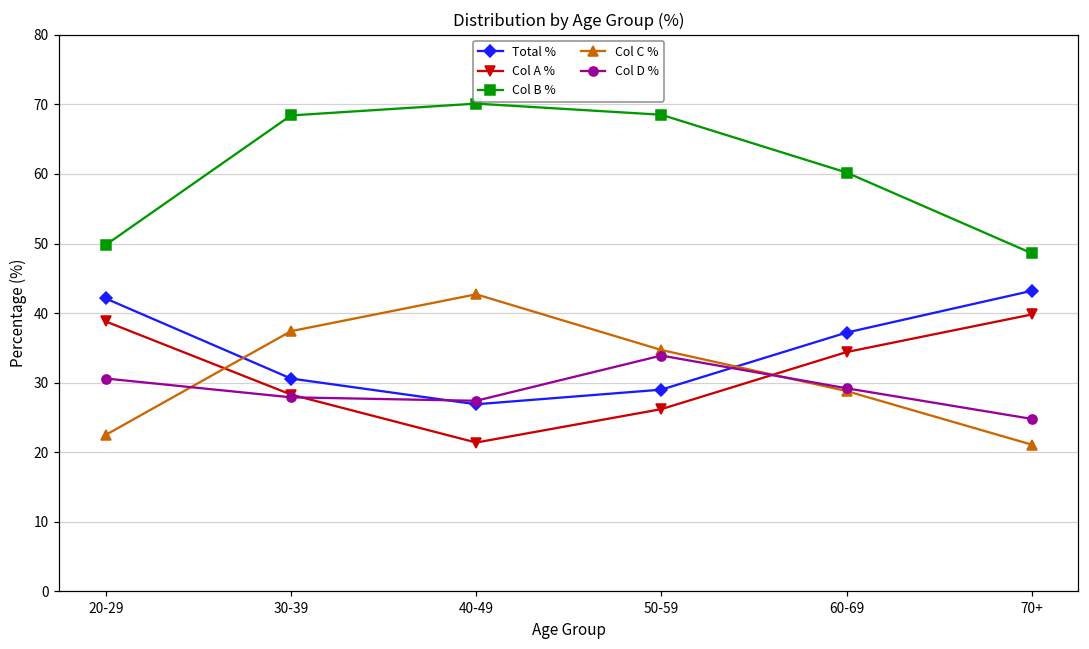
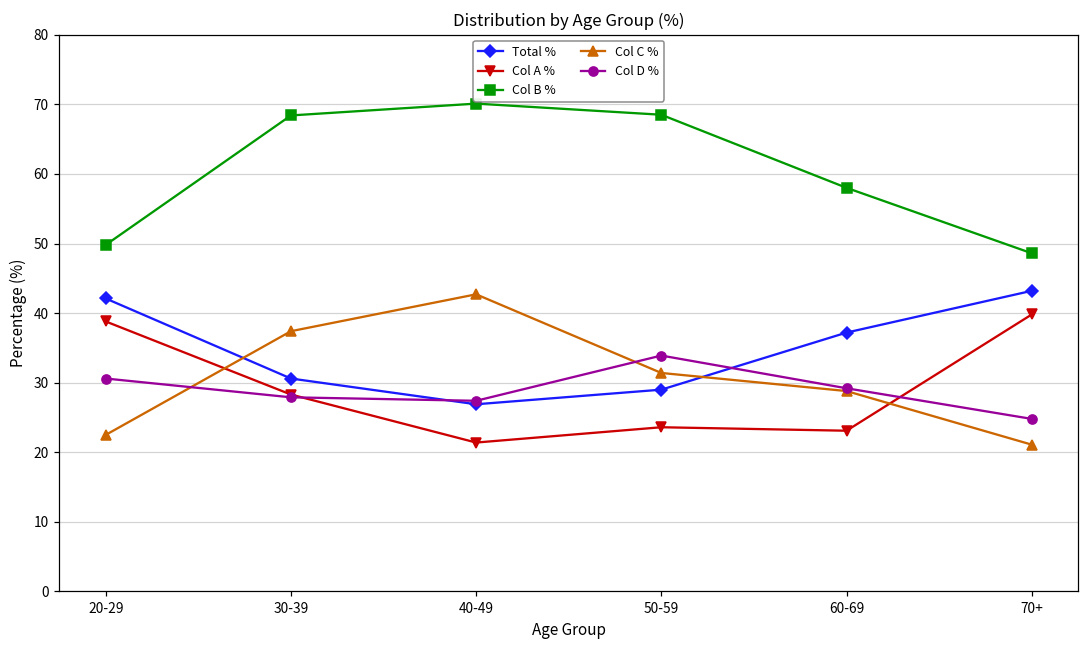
  {
    "Total %": {
      "20-29": 42,
      "30-39": 31,
      "40-49": 27,
      "50-59": 29,
      "60-69": 37,
      "70+": 43
    },
    "Col A %": {
      "20-29": 39,
      "40-49": 21,
-     "50-59": 26,
-     "60-69": 34,
+     "50-59": 24,
+     "60-69": 23,
      "70+": 40
    },
    "Col B %": {
      "20-29": 50,
      "30-39": 68,
      "40-49": 70,
      "50-59": 69,
-     "60-69": 60,
+     "60-69": 58,
      "70+": 49
    },
    "Col C %": {
      "20-29": 23,
      "30-39": 37,
      "40-49": 43,
-     "50-59": 35,
+     "50-59": 31,
      "70+": 21
    },
    "Col D %": {
      "20-29": 31,
      "40-49": 27,
      "50-59": 34,
      "70+": 25
    }
  }
